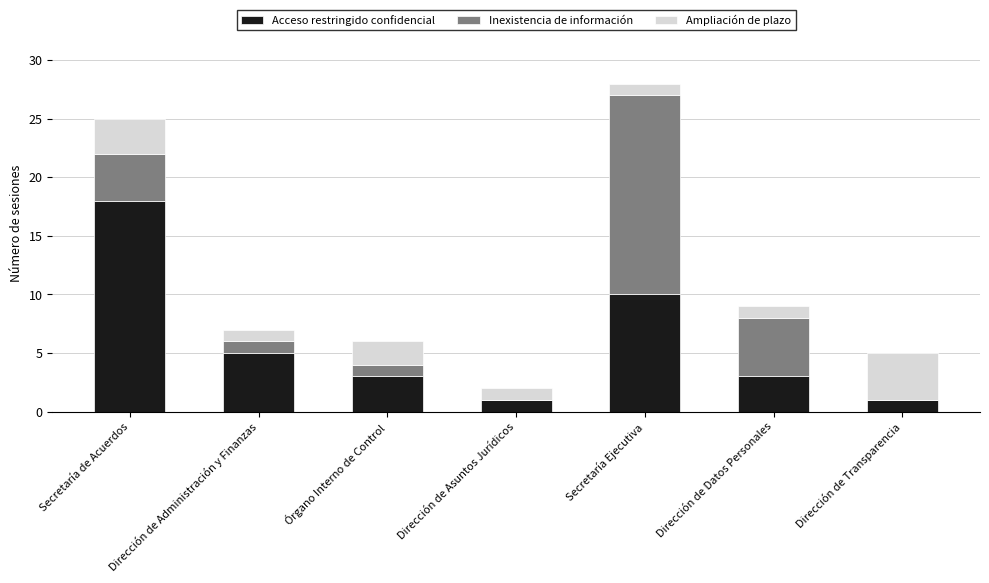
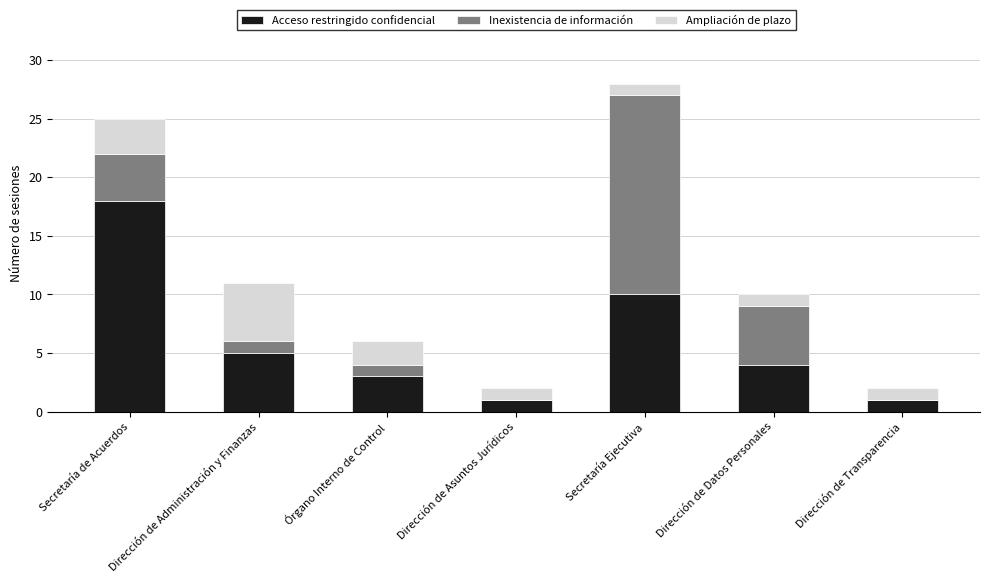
  {
    "Acceso restringido confidencial": {
      "Secretaría de Acuerdos": 18,
      "Dirección de Administración y Finanzas": 5,
      "Órgano Interno de Control": 3,
      "Dirección de Asuntos Jurídicos": 1,
      "Secretaría Ejecutiva": 10,
-     "Dirección de Datos Personales": 3,
+     "Dirección de Datos Personales": 4,
      "Dirección de Transparencia": 1
    },
    "Inexistencia de información": {
      "Secretaría de Acuerdos": 4,
      "Dirección de Administración y Finanzas": 1,
      "Órgano Interno de Control": 1,
      "Dirección de Asuntos Jurídicos": 0,
      "Secretaría Ejecutiva": 17,
      "Dirección de Datos Personales": 5,
      "Dirección de Transparencia": 0
    },
    "Ampliación de plazo": {
      "Secretaría de Acuerdos": 3,
-     "Dirección de Administración y Finanzas": 1,
+     "Dirección de Administración y Finanzas": 5,
      "Órgano Interno de Control": 2,
      "Dirección de Asuntos Jurídicos": 1,
      "Secretaría Ejecutiva": 1,
      "Dirección de Datos Personales": 1,
-     "Dirección de Transparencia": 4
+     "Dirección de Transparencia": 1
    }
  }
